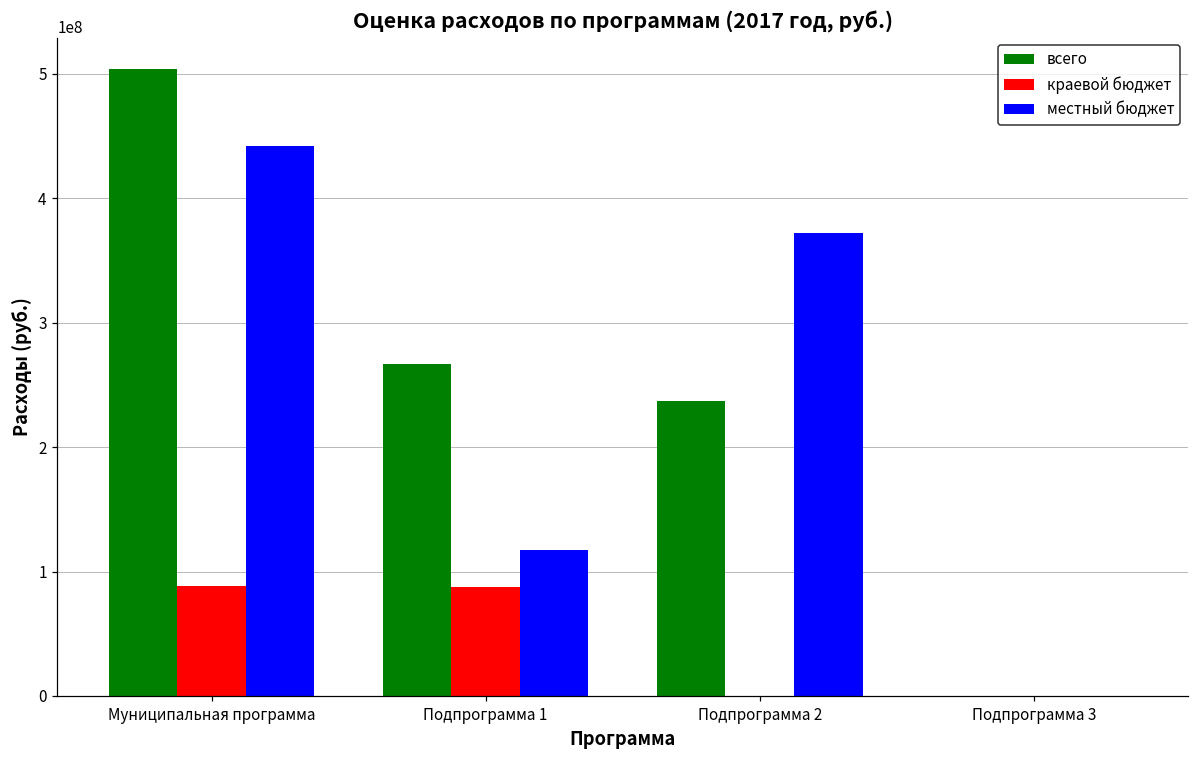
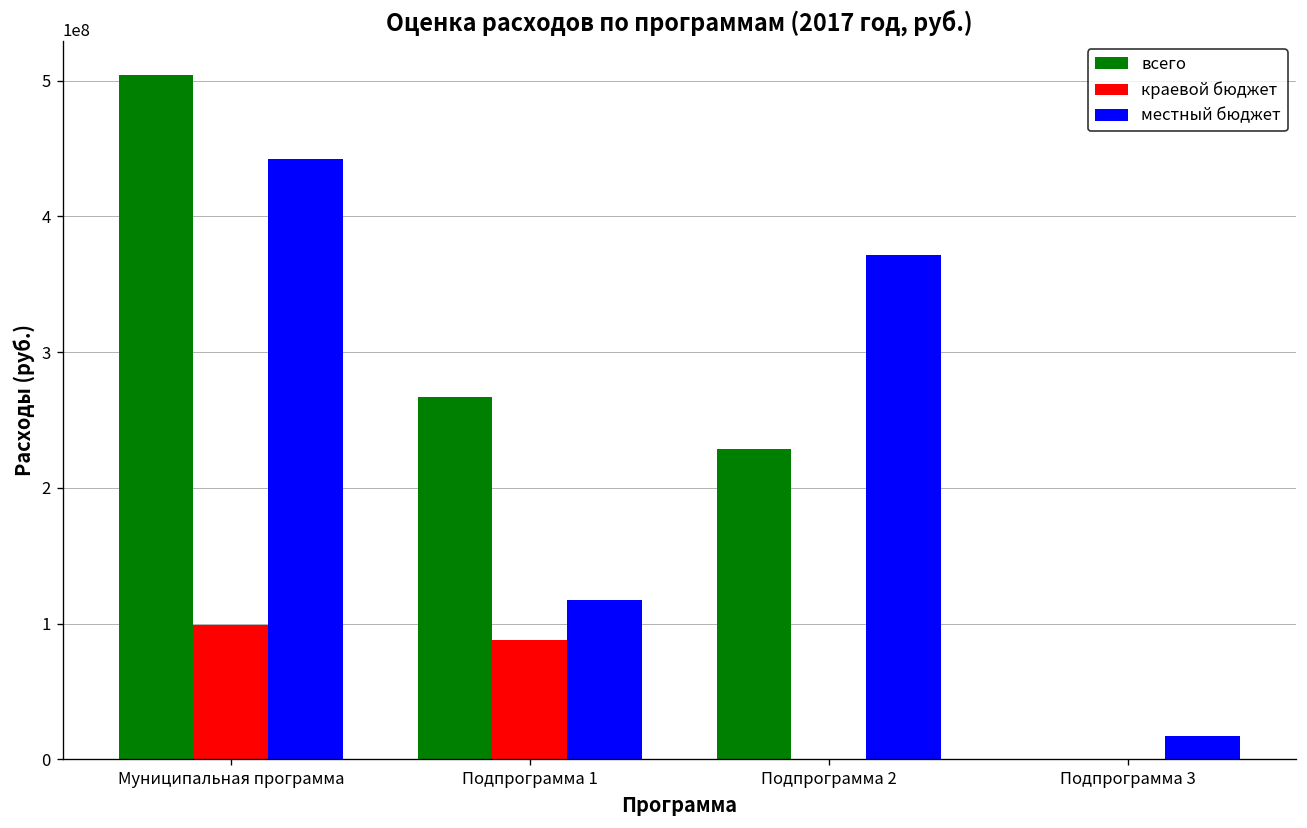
  {
    "всего": {
      "Муниципальная программа": 504000000,
      "Подпрограмма 1": 267000000,
-     "Подпрограмма 2": 237000000,
+     "Подпрограмма 2": 229000000,
      "Подпрограмма 3": 0
    },
    "краевой бюджет": {
-     "Муниципальная программа": 88000000,
+     "Муниципальная программа": 99000000,
      "Подпрограмма 1": 88000000,
      "Подпрограмма 3": 0
    },
    "местный бюджет": {
      "Муниципальная программа": 442000000,
      "Подпрограмма 1": 118000000,
      "Подпрограмма 2": 372000000,
-     "Подпрограмма 3": 0
+     "Подпрограмма 3": 17000000
    }
  }
